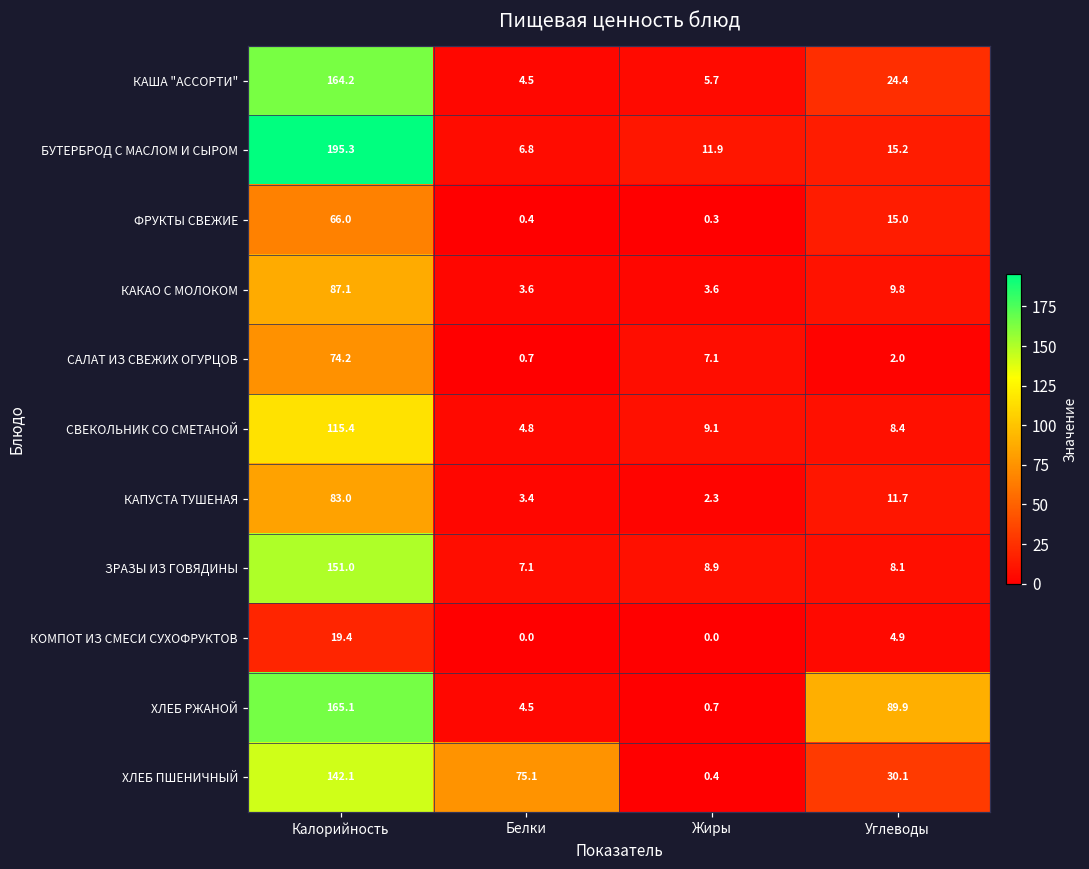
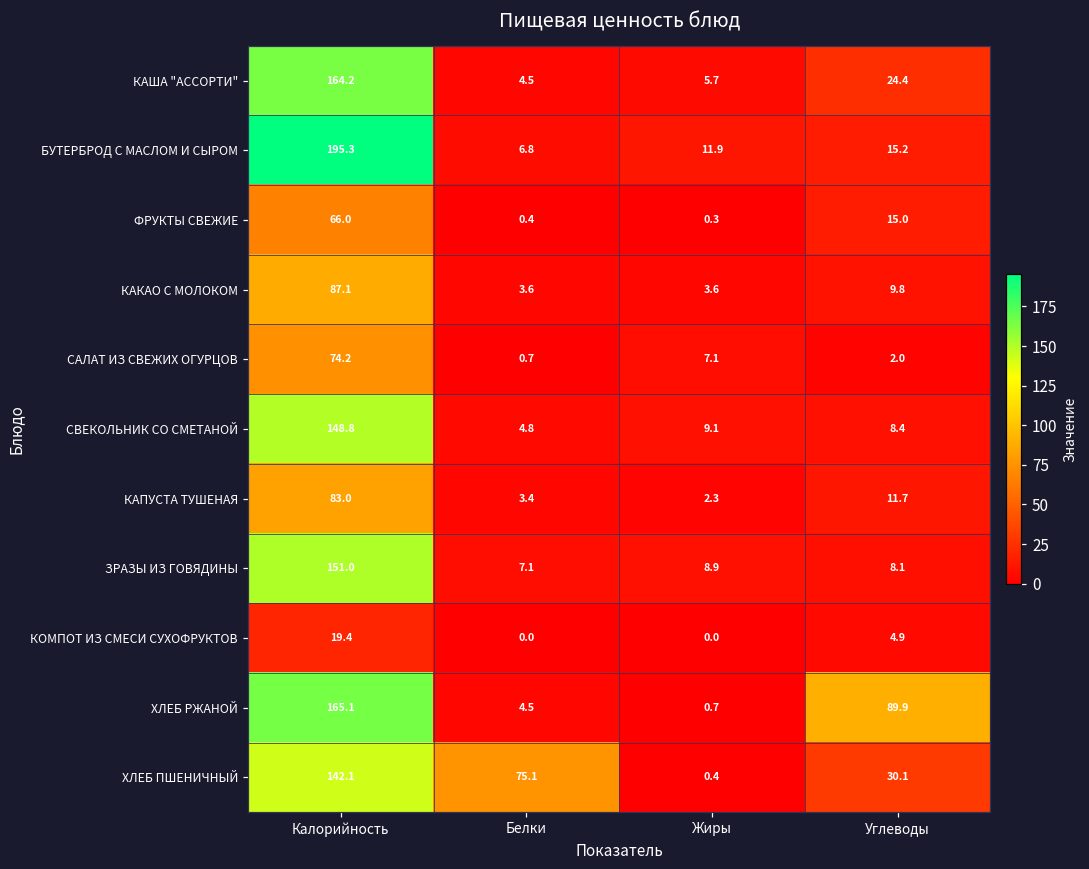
  {
    "КАША \"АССОРТИ\"": {
      "Калорийность": 164.2,
      "Белки": 4.5,
      "Жиры": 5.7,
      "Углеводы": 24.4
    },
    "БУТЕРБРОД С МАСЛОМ И СЫРОМ": {
      "Калорийность": 195.3,
      "Белки": 6.8,
      "Жиры": 11.9,
      "Углеводы": 15.2
    },
    "ФРУКТЫ СВЕЖИЕ": {
      "Калорийность": 66.0,
      "Белки": 0.4,
      "Жиры": 0.3,
      "Углеводы": 15.0
    },
    "КАКАО С МОЛОКОМ": {
      "Калорийность": 87.1,
      "Белки": 3.6,
      "Жиры": 3.6,
      "Углеводы": 9.8
    },
    "САЛАТ ИЗ СВЕЖИХ ОГУРЦОВ": {
      "Калорийность": 74.2,
      "Белки": 0.7,
      "Жиры": 7.1,
      "Углеводы": 2.0
    },
    "СВЕКОЛЬНИК СО СМЕТАНОЙ": {
-     "Калорийность": 115.4,
+     "Калорийность": 148.8,
      "Белки": 4.8,
      "Жиры": 9.1,
      "Углеводы": 8.4
    },
    "КАПУСТА ТУШЕНАЯ": {
      "Калорийность": 83.0,
      "Белки": 3.4,
      "Жиры": 2.3,
      "Углеводы": 11.7
    },
    "ЗРАЗЫ ИЗ ГОВЯДИНЫ": {
      "Калорийность": 151.0,
      "Белки": 7.1,
      "Жиры": 8.9,
      "Углеводы": 8.1
    },
    "КОМПОТ ИЗ СМЕСИ СУХОФРУКТОВ": {
      "Калорийность": 19.4,
      "Белки": 0.0,
      "Жиры": 0.0,
      "Углеводы": 4.9
    },
    "ХЛЕБ РЖАНОЙ": {
      "Калорийность": 165.1,
      "Белки": 4.5,
      "Жиры": 0.7,
      "Углеводы": 89.9
    },
    "ХЛЕБ ПШЕНИЧНЫЙ": {
      "Калорийность": 142.1,
      "Белки": 75.1,
      "Жиры": 0.4,
      "Углеводы": 30.1
    }
  }
